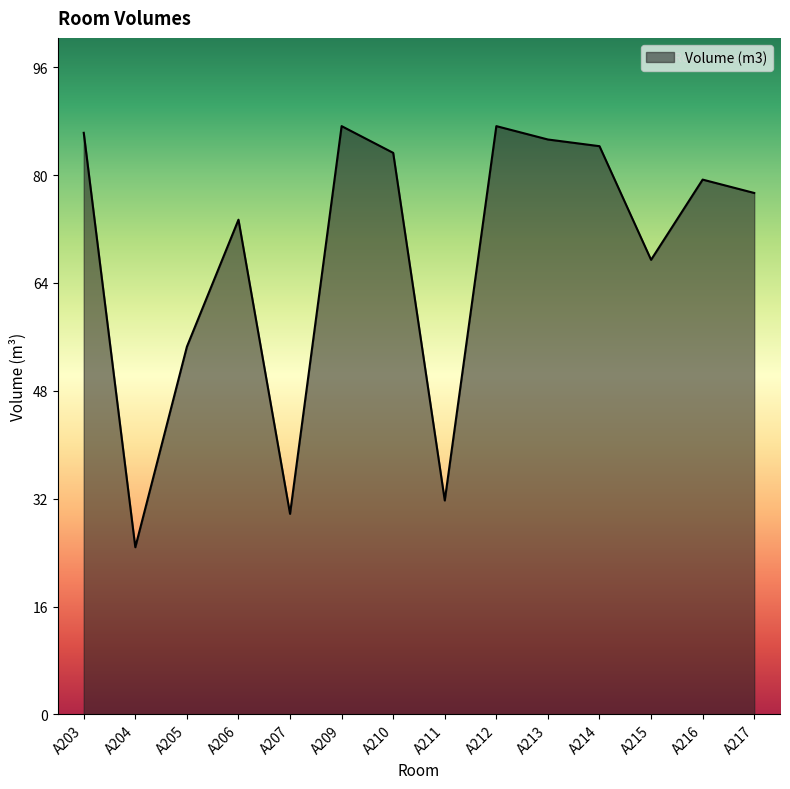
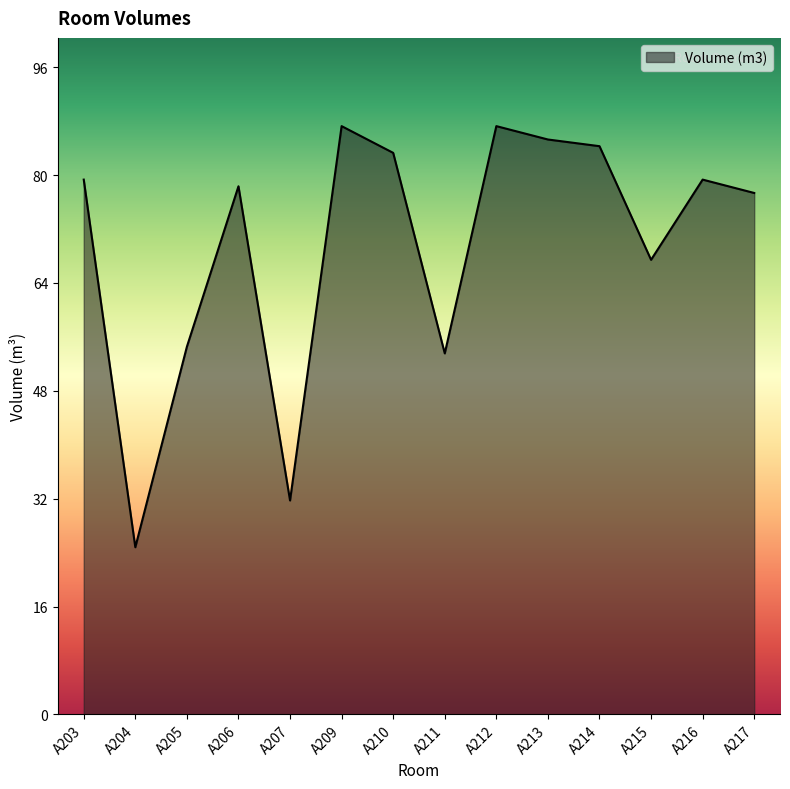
  {
-   "A203": 87,
+   "A203": 80,
    "A204": 25,
    "A205": 55,
-   "A206": 74,
-   "A207": 30,
+   "A206": 79,
+   "A207": 32,
    "A209": 88,
    "A210": 84,
-   "A211": 32,
+   "A211": 54,
    "A212": 88,
    "A213": 86,
    "A214": 85,
    "A215": 68,
    "A216": 80,
    "A217": 78
  }
